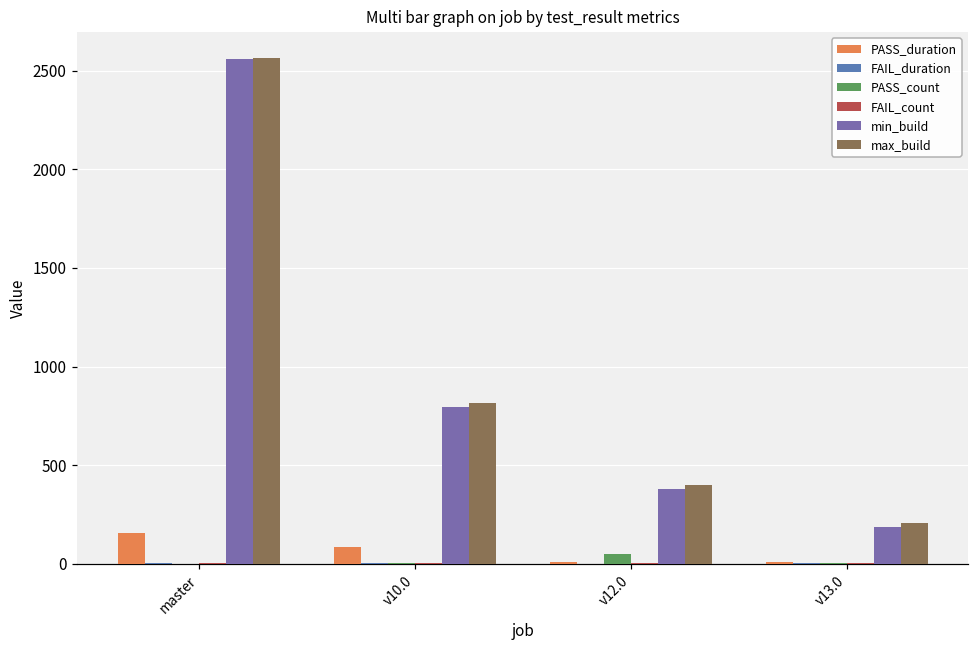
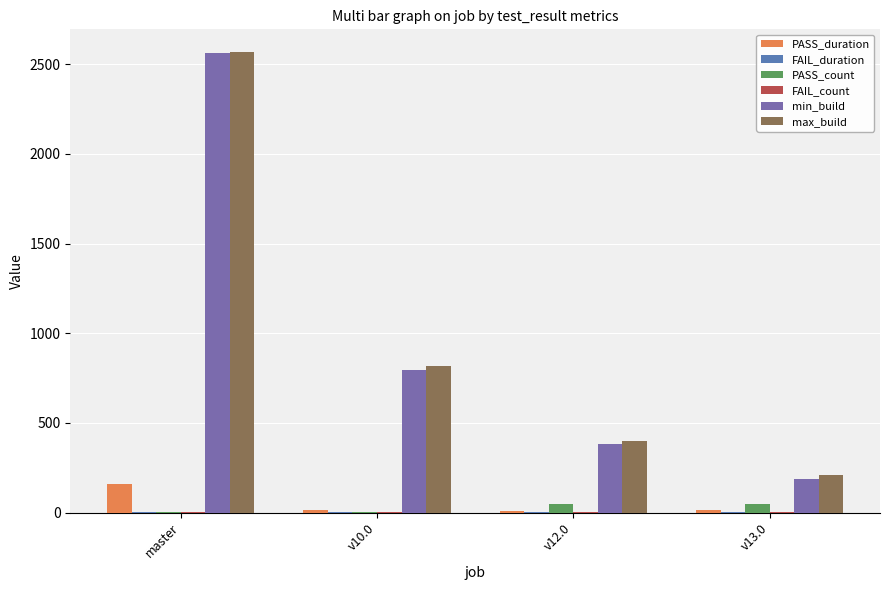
  {
    "PASS_duration": {
      "master": 160,
-     "v10.0": 80
+     "v10.0": 20
    },
    "PASS_count": {
      "v12.0": 50,
-     "v13.0": 0
+     "v13.0": 50
    }
  }
